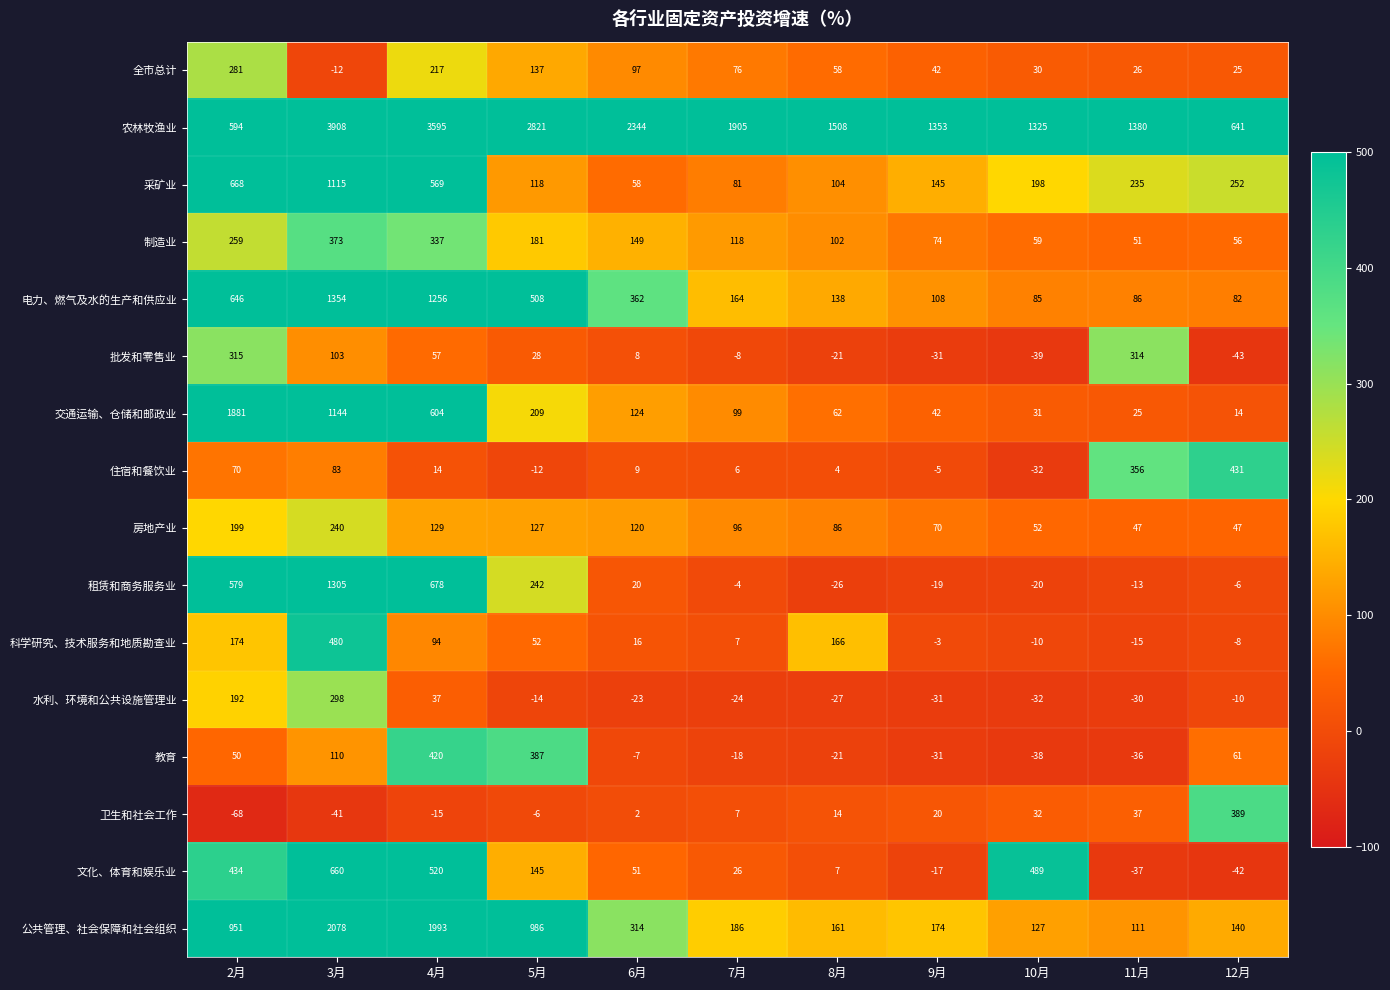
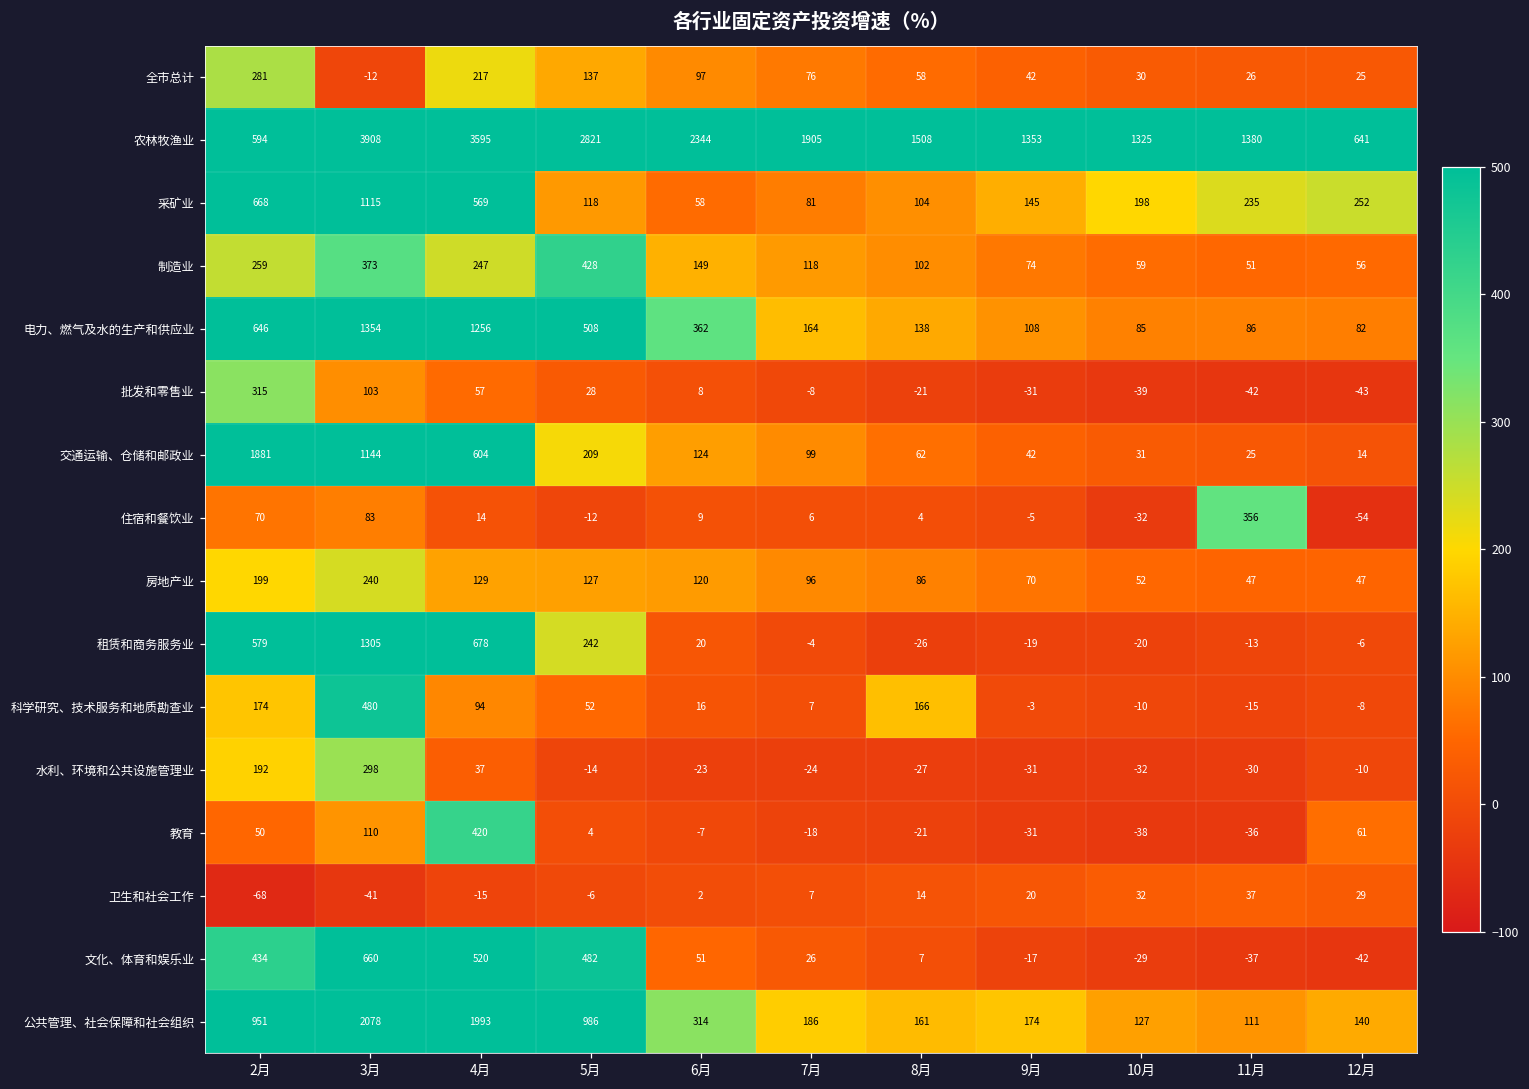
  {
    "全市总计": {
      "2月": 281,
      "3月": -12,
      "4月": 217,
      "5月": 137,
      "6月": 97,
      "7月": 76,
      "8月": 58,
      "9月": 42,
      "10月": 30,
      "11月": 26,
      "12月": 25
    },
    "农林牧渔业": {
      "2月": 594,
      "3月": 3908,
      "4月": 3595,
      "5月": 2821,
      "6月": 2344,
      "7月": 1905,
      "8月": 1508,
      "9月": 1353,
      "10月": 1325,
      "11月": 1380,
      "12月": 641
    },
    "采矿业": {
      "2月": 668,
      "3月": 1115,
      "4月": 569,
      "5月": 118,
      "6月": 58,
      "7月": 81,
      "8月": 104,
      "9月": 145,
      "10月": 198,
      "11月": 235,
      "12月": 252
    },
    "制造业": {
      "2月": 259,
      "3月": 373,
-     "4月": 337,
-     "5月": 181,
+     "4月": 247,
+     "5月": 428,
      "6月": 149,
      "7月": 118,
      "8月": 102,
      "9月": 74,
      "10月": 59,
      "11月": 51,
      "12月": 56
    },
    "电力、燃气及水的生产和供应业": {
      "2月": 646,
      "3月": 1354,
      "4月": 1256,
      "5月": 508,
      "6月": 362,
      "7月": 164,
      "8月": 138,
      "9月": 108,
      "10月": 85,
      "11月": 86,
      "12月": 82
    },
    "批发和零售业": {
      "2月": 315,
      "3月": 103,
      "4月": 57,
      "5月": 28,
      "6月": 8,
      "7月": -8,
      "8月": -21,
      "9月": -31,
      "10月": -39,
-     "11月": 314,
+     "11月": -42,
      "12月": -43
    },
    "交通运输、仓储和邮政业": {
      "2月": 1881,
      "3月": 1144,
      "4月": 604,
      "5月": 209,
      "6月": 124,
      "7月": 99,
      "8月": 62,
      "9月": 42,
      "10月": 31,
      "11月": 25,
      "12月": 14
    },
    "住宿和餐饮业": {
      "2月": 70,
      "3月": 83,
      "4月": 14,
      "5月": -12,
      "6月": 9,
      "7月": 6,
      "8月": 4,
      "9月": -5,
      "10月": -32,
      "11月": 356,
-     "12月": 431
+     "12月": -54
    },
    "房地产业": {
      "2月": 199,
      "3月": 240,
      "4月": 129,
      "5月": 127,
      "6月": 120,
      "7月": 96,
      "8月": 86,
      "9月": 70,
      "10月": 52,
      "11月": 47,
      "12月": 47
    },
    "租赁和商务服务业": {
      "2月": 579,
      "3月": 1305,
      "4月": 678,
      "5月": 242,
      "6月": 20,
      "7月": -4,
      "8月": -26,
      "9月": -19,
      "10月": -20,
      "11月": -13,
      "12月": -6
    },
    "科学研究、技术服务和地质勘查业": {
      "2月": 174,
      "3月": 480,
      "4月": 94,
      "5月": 52,
      "6月": 16,
      "7月": 7,
      "8月": 166,
      "9月": -3,
      "10月": -10,
      "11月": -15,
      "12月": -8
    },
    "水利、环境和公共设施管理业": {
      "2月": 192,
      "3月": 298,
      "4月": 37,
      "5月": -14,
      "6月": -23,
      "7月": -24,
      "8月": -27,
      "9月": -31,
      "10月": -32,
      "11月": -30,
      "12月": -10
    },
    "教育": {
      "2月": 50,
      "3月": 110,
      "4月": 420,
-     "5月": 387,
+     "5月": 4,
      "6月": -7,
      "7月": -18,
      "8月": -21,
      "9月": -31,
      "10月": -38,
      "11月": -36,
      "12月": 61
    },
    "卫生和社会工作": {
      "2月": -68,
      "3月": -41,
      "4月": -15,
      "5月": -6,
      "6月": 2,
      "7月": 7,
      "8月": 14,
      "9月": 20,
      "10月": 32,
      "11月": 37,
-     "12月": 389
+     "12月": 29
    },
    "文化、体育和娱乐业": {
      "2月": 434,
      "3月": 660,
      "4月": 520,
-     "5月": 145,
+     "5月": 482,
      "6月": 51,
      "7月": 26,
      "8月": 7,
      "9月": -17,
-     "10月": 489,
+     "10月": -29,
      "11月": -37,
      "12月": -42
    },
    "公共管理、社会保障和社会组织": {
      "2月": 951,
      "3月": 2078,
      "4月": 1993,
      "5月": 986,
      "6月": 314,
      "7月": 186,
      "8月": 161,
      "9月": 174,
      "10月": 127,
      "11月": 111,
      "12月": 140
    }
  }
